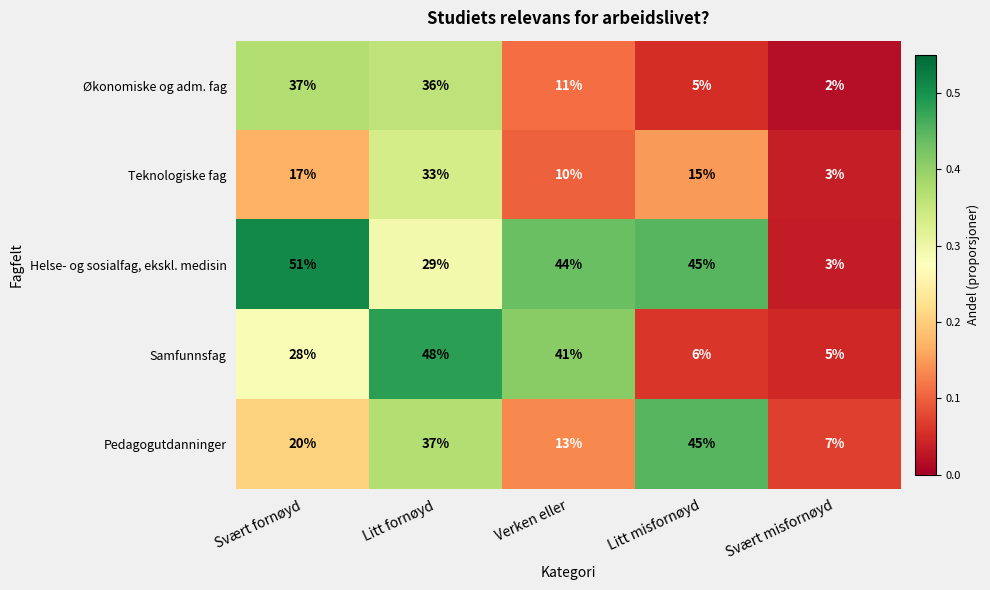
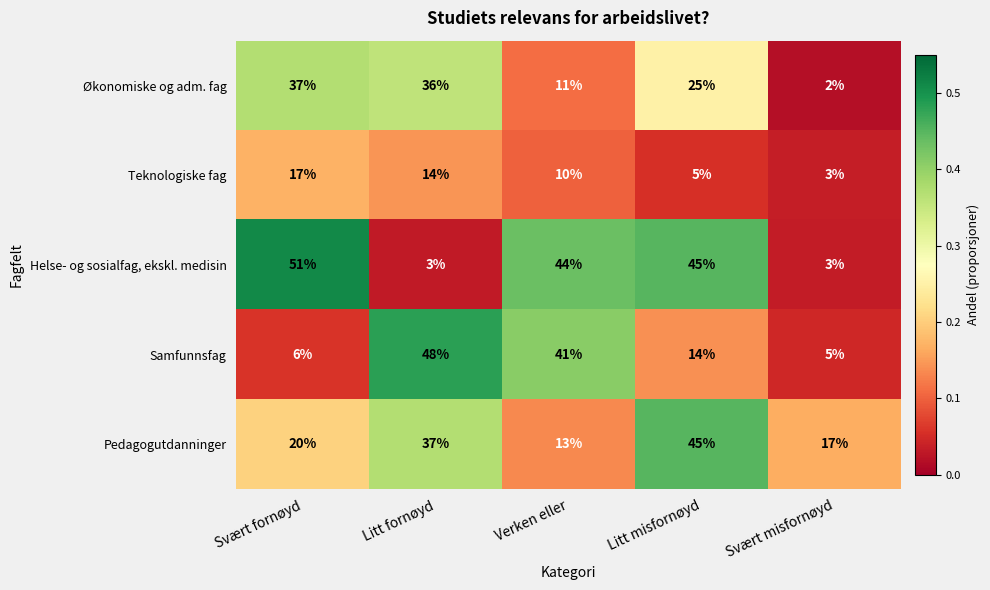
  {
    "Økonomiske og adm. fag": {
      "Svært fornøyd": "37%",
      "Litt fornøyd": "36%",
      "Verken eller": "11%",
-     "Litt misfornøyd": "5%",
+     "Litt misfornøyd": "25%",
      "Svært misfornøyd": "2%"
    },
    "Teknologiske fag": {
      "Svært fornøyd": "17%",
-     "Litt fornøyd": "33%",
+     "Litt fornøyd": "14%",
      "Verken eller": "10%",
-     "Litt misfornøyd": "15%",
+     "Litt misfornøyd": "5%",
      "Svært misfornøyd": "3%"
    },
    "Helse- og sosialfag, ekskl. medisin": {
      "Svært fornøyd": "51%",
-     "Litt fornøyd": "29%",
+     "Litt fornøyd": "3%",
      "Verken eller": "44%",
      "Litt misfornøyd": "45%",
      "Svært misfornøyd": "3%"
    },
    "Samfunnsfag": {
-     "Svært fornøyd": "28%",
+     "Svært fornøyd": "6%",
      "Litt fornøyd": "48%",
      "Verken eller": "41%",
-     "Litt misfornøyd": "6%",
+     "Litt misfornøyd": "14%",
      "Svært misfornøyd": "5%"
    },
    "Pedagogutdanninger": {
      "Svært fornøyd": "20%",
      "Litt fornøyd": "37%",
      "Verken eller": "13%",
      "Litt misfornøyd": "45%",
-     "Svært misfornøyd": "7%"
+     "Svært misfornøyd": "17%"
    }
  }
